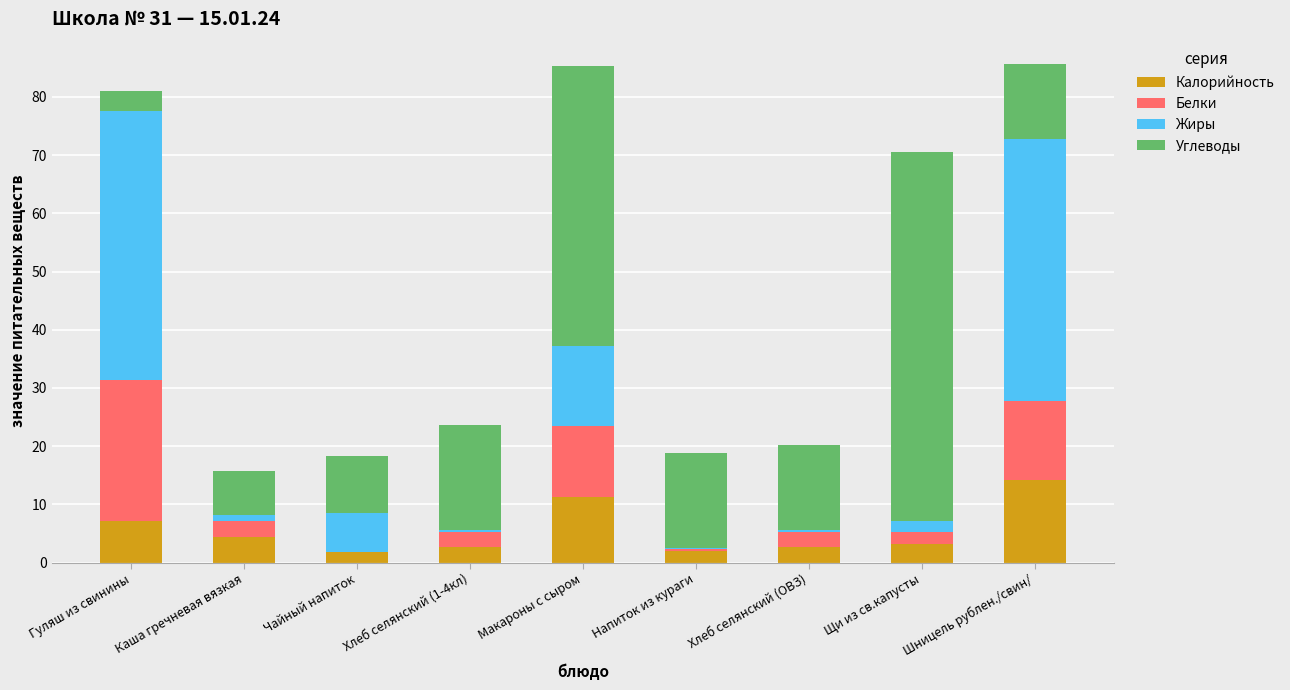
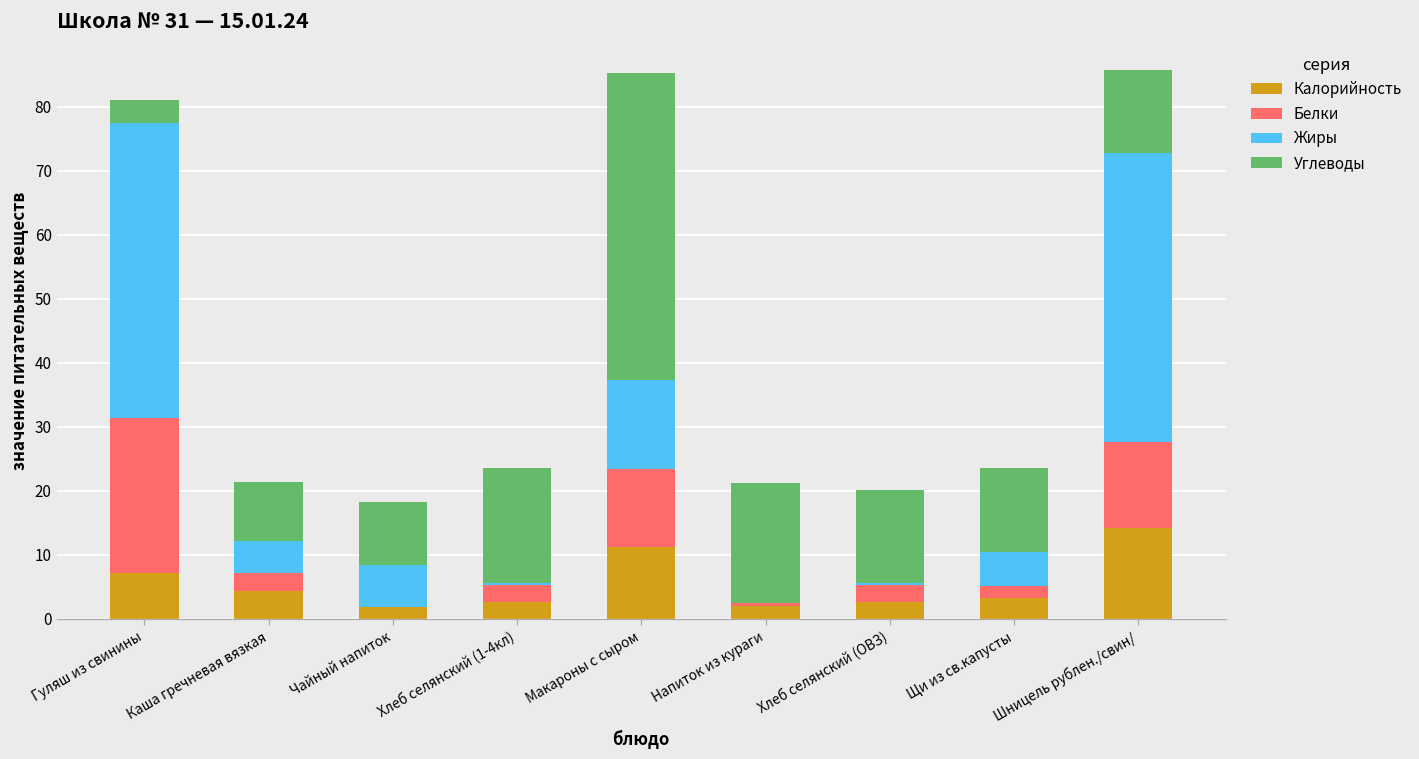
  {
    "Белки": {
      "Гуляш из свинины": 24,
      "Каша гречневая вязкая": 3,
      "Хлеб селянский (1-4кл)": 3,
      "Макароны с сыром": 12,
      "Хлеб селянский (ОВЗ)": 3,
      "Щи из св.капусты": 2,
      "Шницель рублен./свин/": 14
    },
    "Жиры": {
      "Гуляш из свинины": 46,
-     "Каша гречневая вязкая": 1,
+     "Каша гречневая вязкая": 5,
      "Чайный напиток": 7,
      "Макароны с сыром": 14,
-     "Щи из св.капусты": 2,
+     "Щи из св.капусты": 5,
      "Шницель рублен./свин/": 45
    },
    "Углеводы": {
      "Гуляш из свинины": 4,
-     "Каша гречневая вязкая": 8,
+     "Каша гречневая вязкая": 9,
      "Чайный напиток": 10,
      "Хлеб селянский (1-4кл)": 18,
      "Макароны с сыром": 48,
-     "Напиток из кураги": 16,
+     "Напиток из кураги": 19,
      "Хлеб селянский (ОВЗ)": 15,
-     "Щи из св.капусты": 63,
+     "Щи из св.капусты": 13,
      "Шницель рублен./свин/": 13
    }
  }
